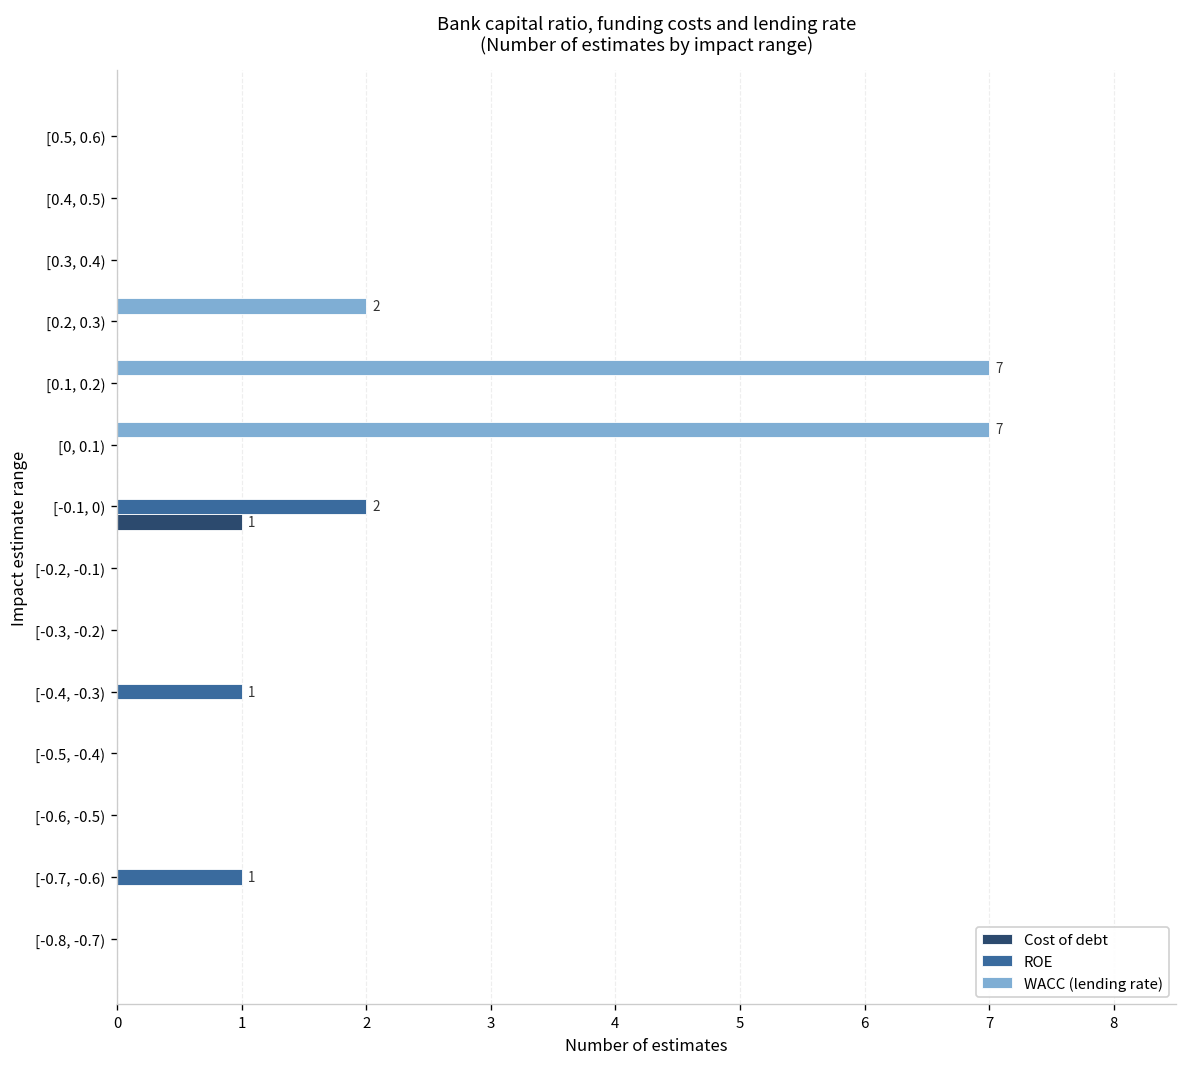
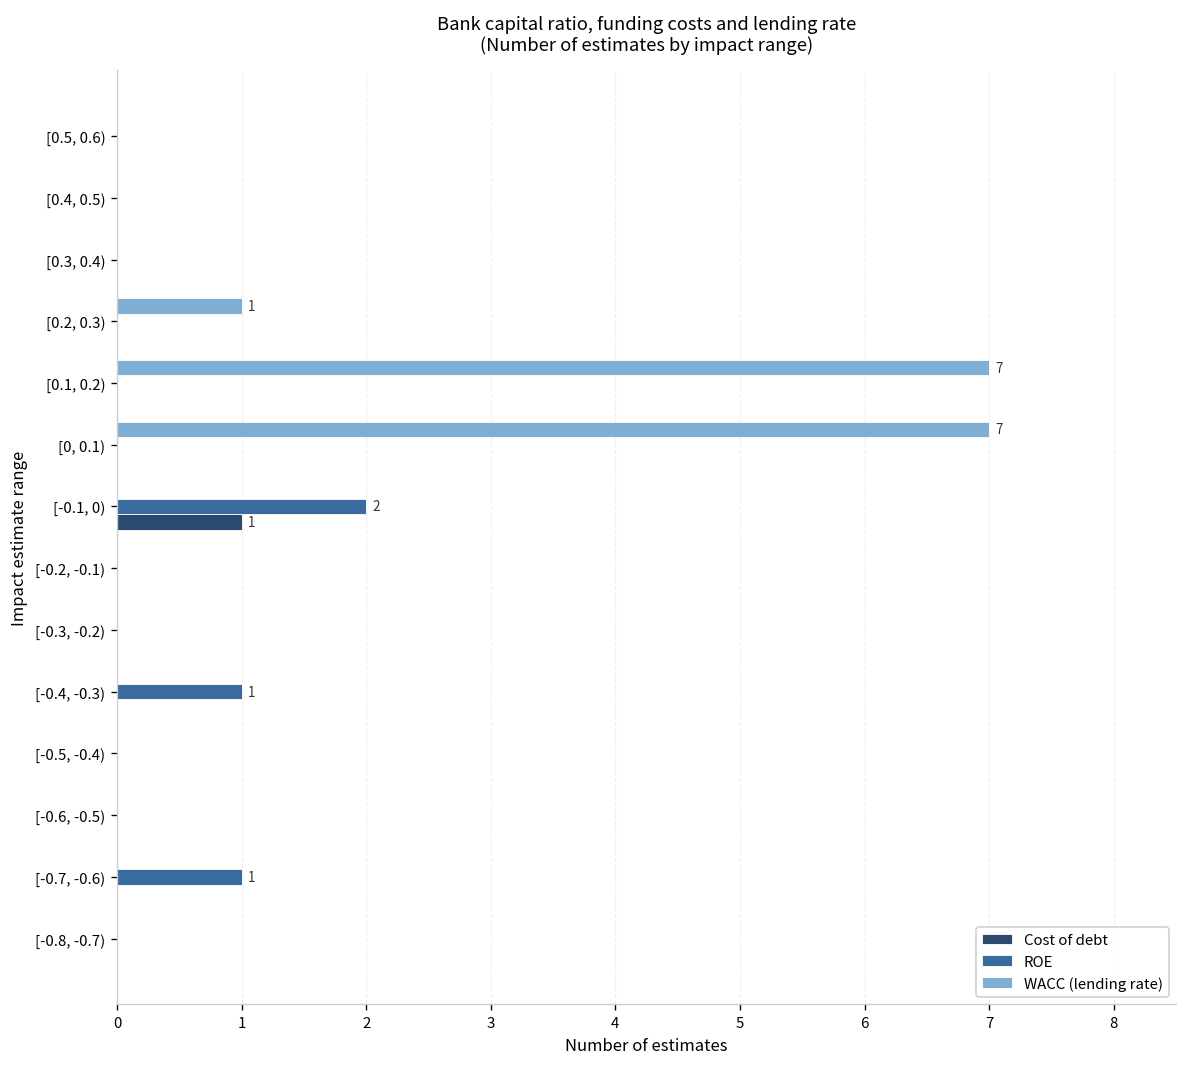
  {
    "WACC (lending rate)": {
-     "[0.2, 0.3)": 2,
+     "[0.2, 0.3)": 1,
      "[0.1, 0.2)": 7,
      "[0, 0.1)": 7
    }
  }
